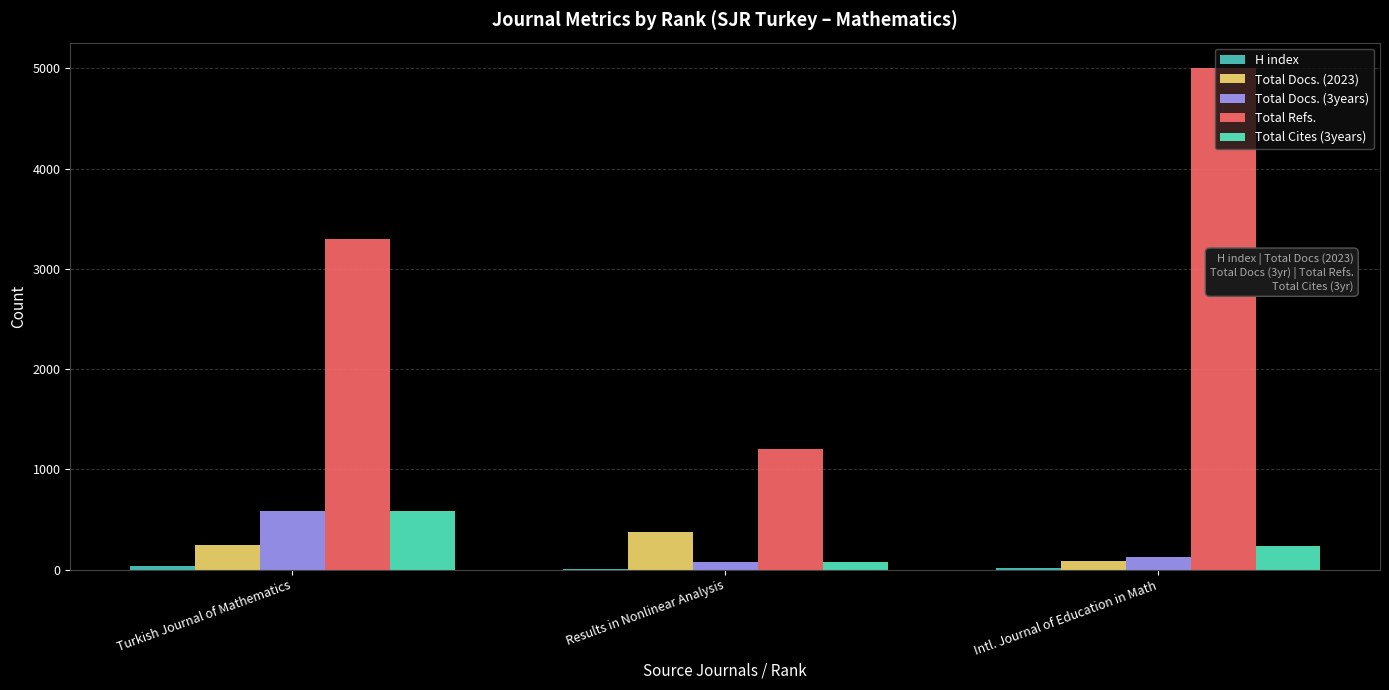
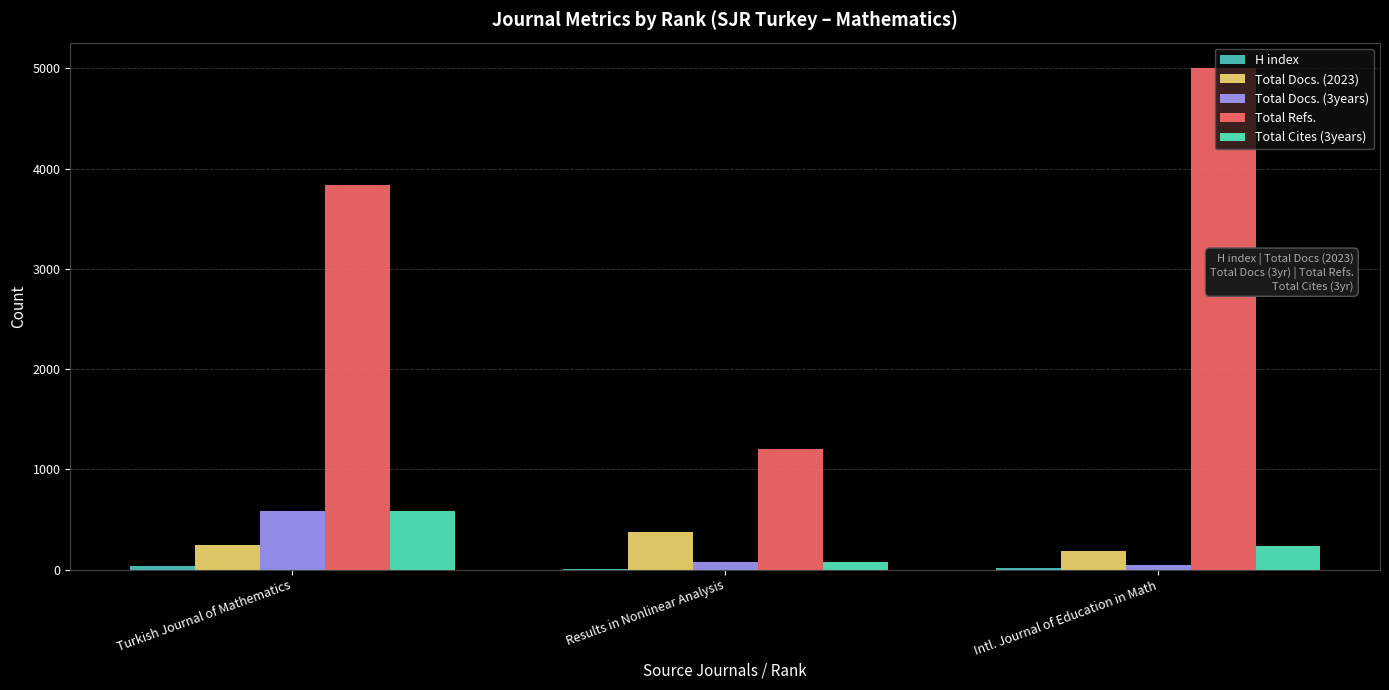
  {
    "Total Docs. (2023)": {
      "Turkish Journal of Mathematics": 240,
      "Results in Nonlinear Analysis": 380,
-     "Intl. Journal of Education in Math": 80
+     "Intl. Journal of Education in Math": 190
    },
    "Total Docs. (3years)": {
      "Turkish Journal of Mathematics": 580,
      "Results in Nonlinear Analysis": 80,
-     "Intl. Journal of Education in Math": 120
+     "Intl. Journal of Education in Math": 40
    },
    "Total Refs.": {
-     "Turkish Journal of Mathematics": 3300,
+     "Turkish Journal of Mathematics": 3840,
      "Results in Nonlinear Analysis": 1200
    }
  }
